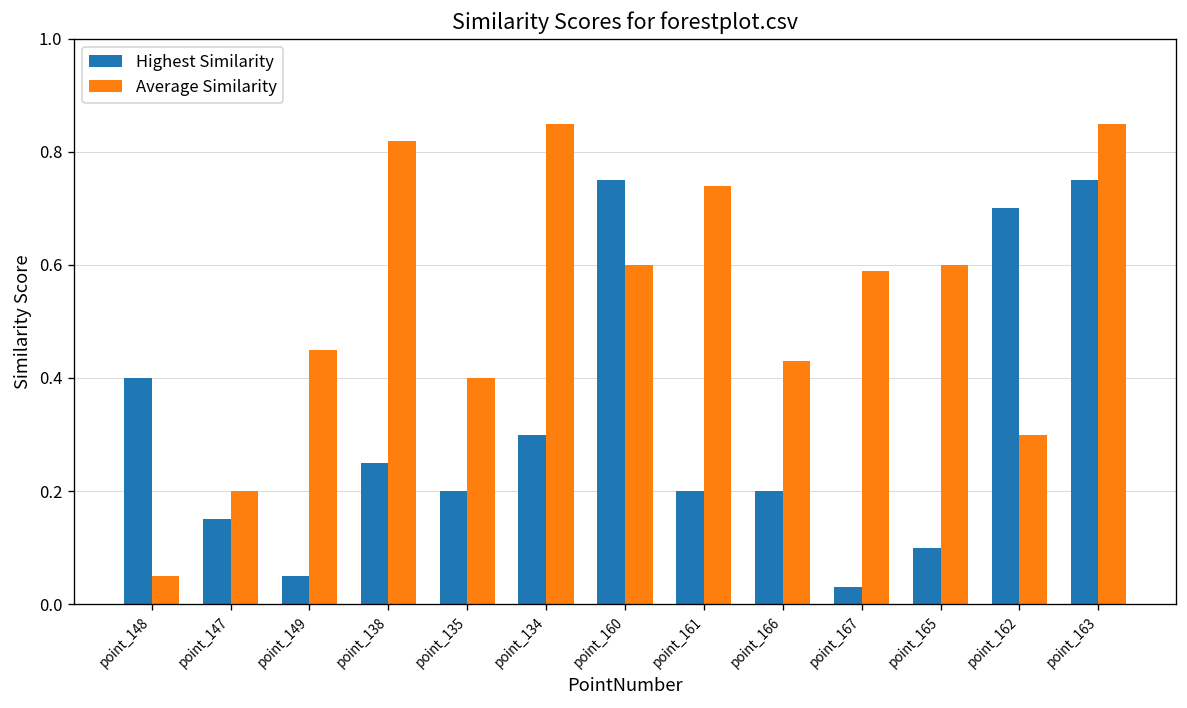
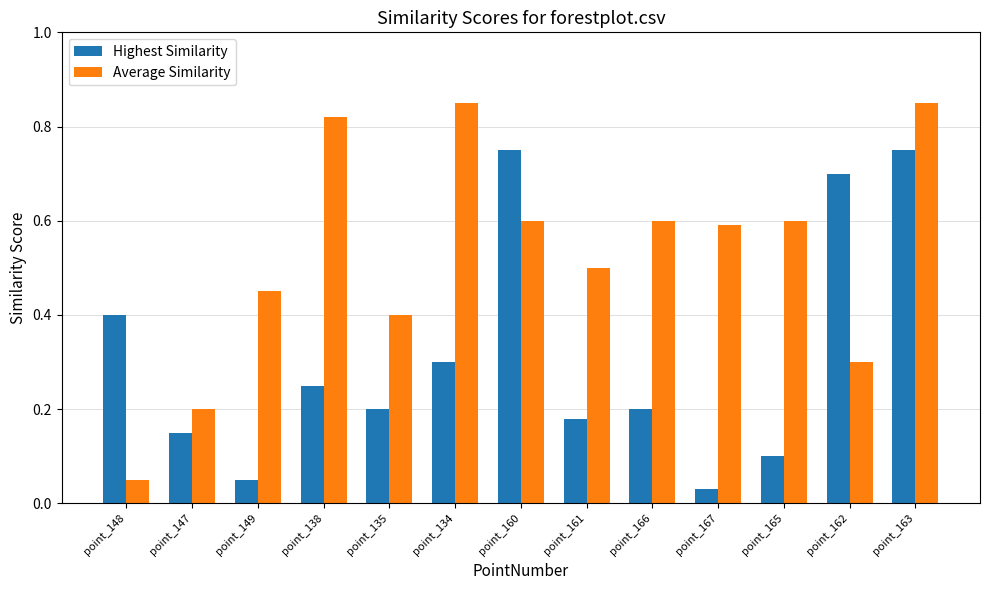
  {
    "Highest Similarity": {
      "point_148": 0.40,
      "point_147": 0.15,
      "point_149": 0.05,
      "point_138": 0.25,
      "point_135": 0.20,
      "point_134": 0.30,
      "point_160": 0.75,
-     "point_161": 0.20,
+     "point_161": 0.18,
      "point_166": 0.20,
      "point_167": 0.03,
      "point_165": 0.10,
      "point_162": 0.70,
      "point_163": 0.75
    },
    "Average Similarity": {
      "point_148": 0.05,
      "point_147": 0.20,
      "point_149": 0.45,
      "point_138": 0.82,
      "point_135": 0.40,
      "point_134": 0.85,
      "point_160": 0.60,
-     "point_161": 0.74,
-     "point_166": 0.43,
+     "point_161": 0.50,
+     "point_166": 0.60,
      "point_167": 0.59,
      "point_165": 0.60,
      "point_162": 0.30,
      "point_163": 0.85
    }
  }
